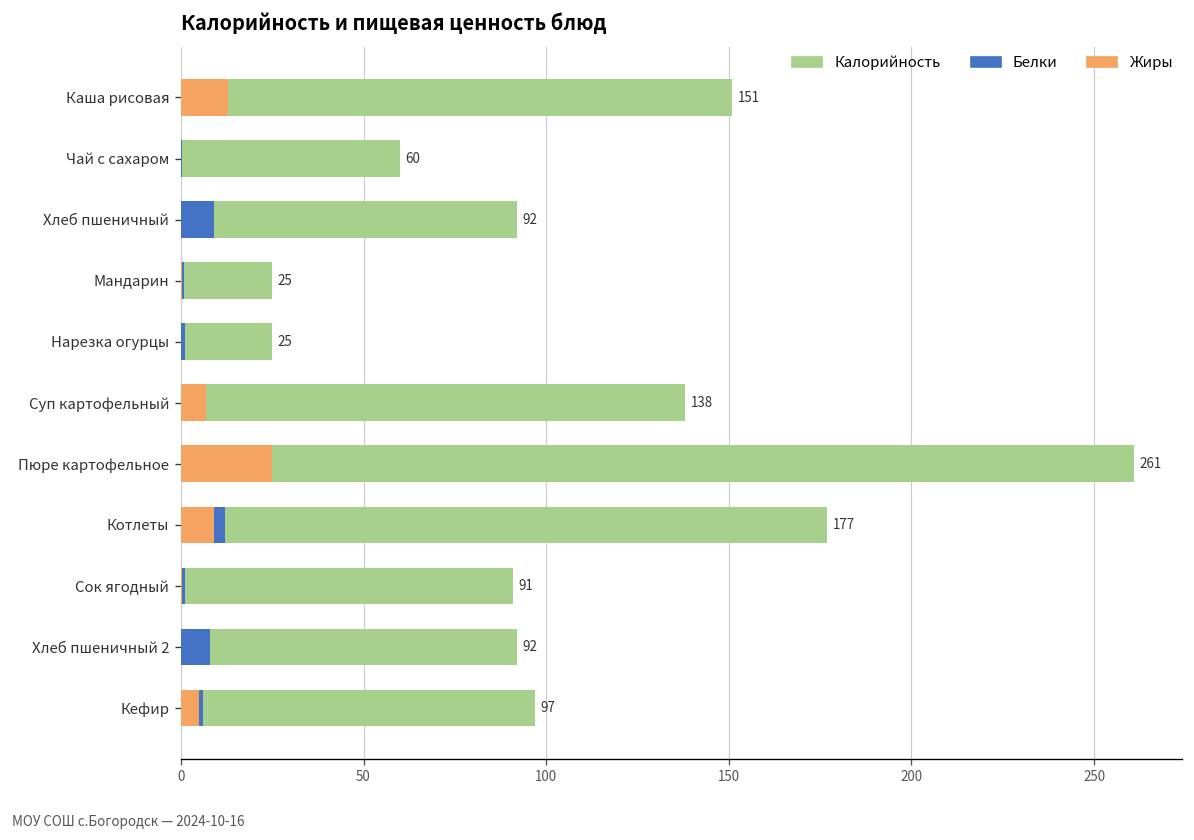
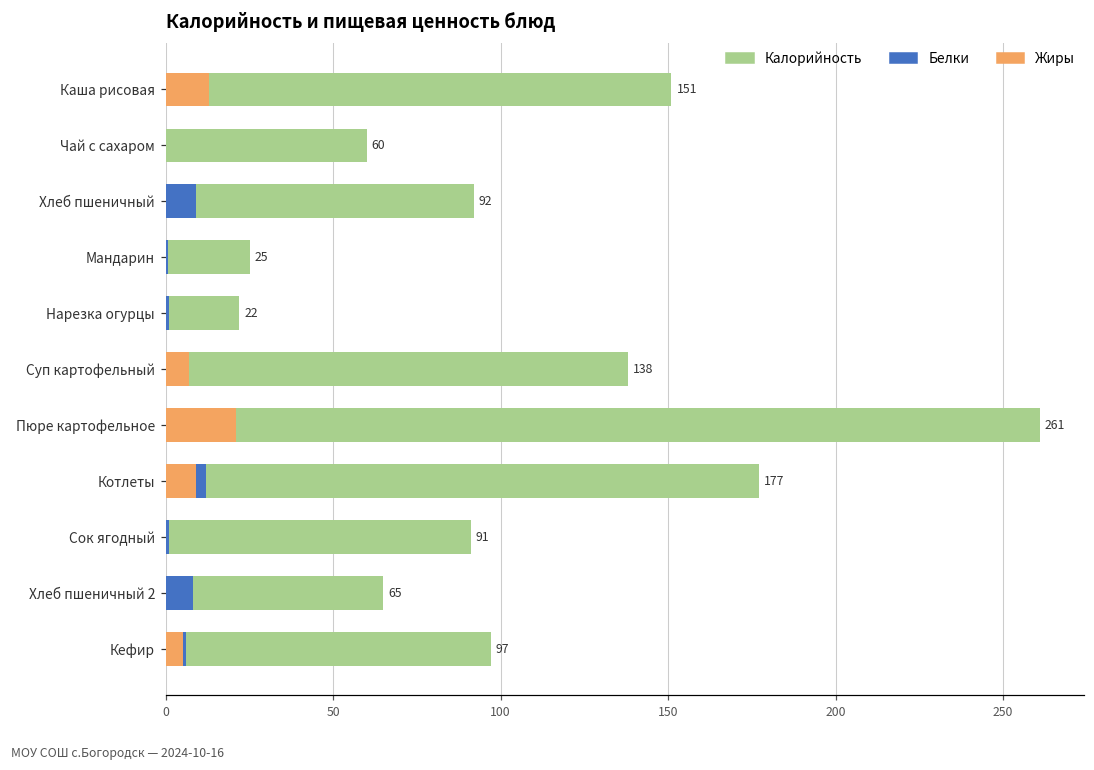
  {
    "Калорийность": {
      "Каша рисовая": 151,
      "Чай с сахаром": 60,
      "Хлеб пшеничный": 92,
      "Мандарин": 25,
-     "Нарезка огурцы": 25,
+     "Нарезка огурцы": 22,
      "Суп картофельный": 138,
      "Пюре картофельное": 261,
      "Котлеты": 177,
      "Сок ягодный": 91,
-     "Хлеб пшеничный 2": 92,
+     "Хлеб пшеничный 2": 65,
      "Кефир": 97
    },
    "Жиры": {
      "Чай с сахаром": 0,
      "Хлеб пшеничный": 0,
      "Нарезка огурцы": 0,
-     "Пюре картофельное": 25,
+     "Пюре картофельное": 21,
      "Хлеб пшеничный 2": 0
    }
  }
